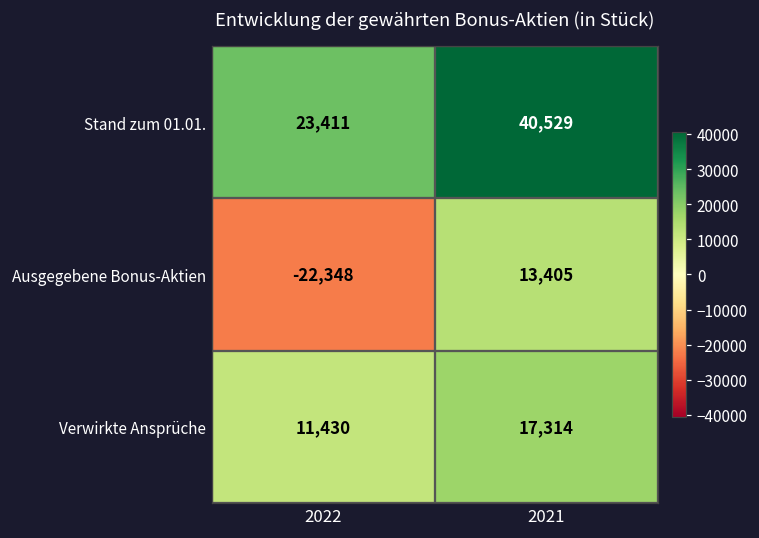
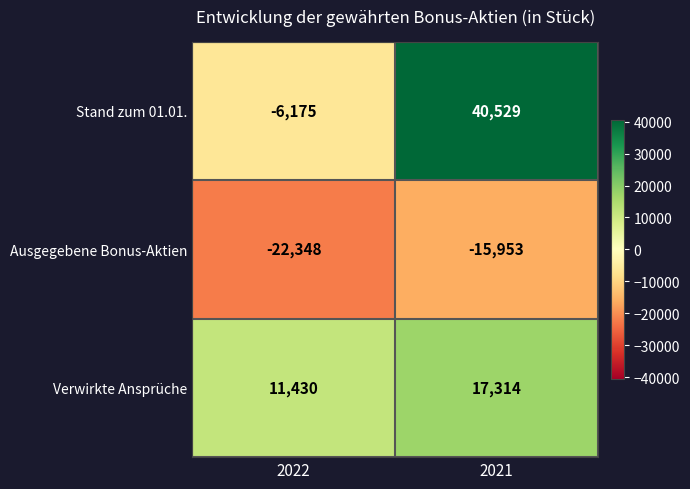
  {
    "Stand zum 01.01.": {
-     "2022": "23,411",
+     "2022": "-6,175",
      "2021": "40,529"
    },
    "Ausgegebene Bonus-Aktien": {
      "2022": "-22,348",
-     "2021": "13,405"
+     "2021": "-15,953"
    },
    "Verwirkte Ansprüche": {
      "2022": "11,430",
      "2021": "17,314"
    }
  }
